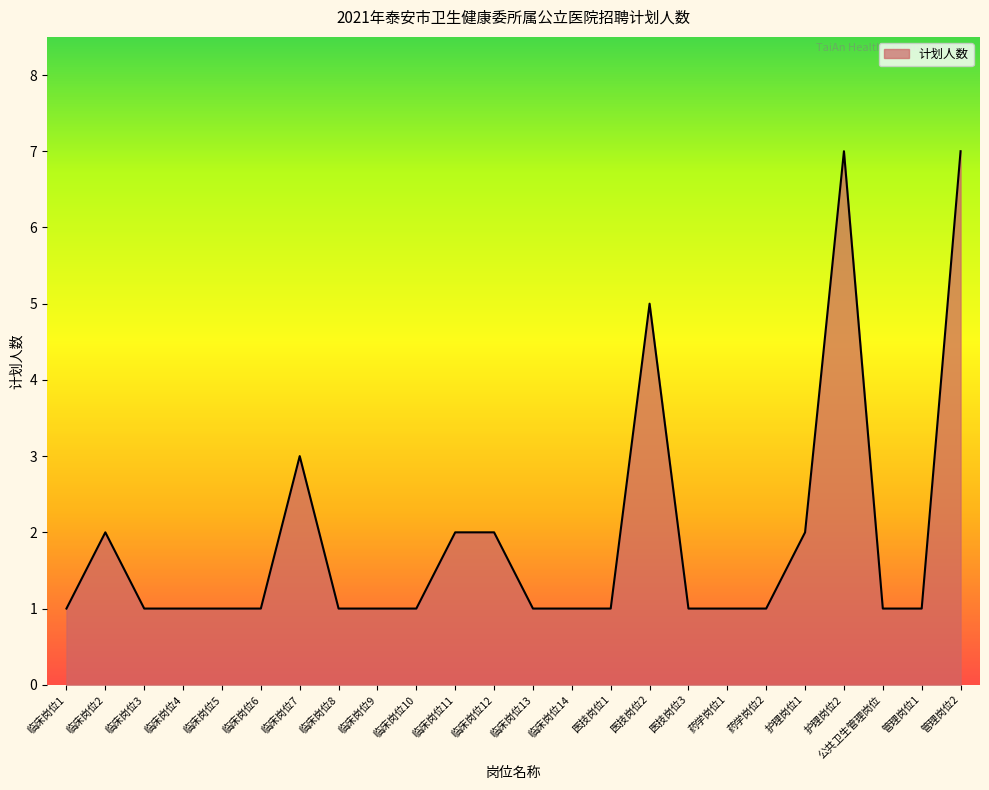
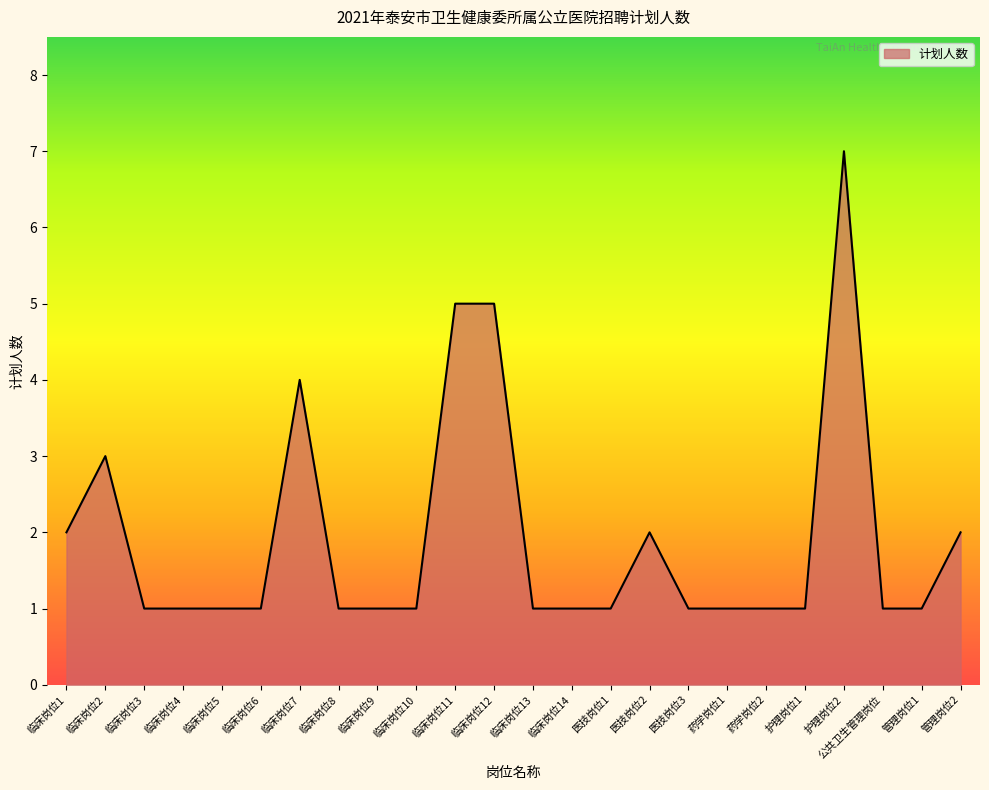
  {
-   "临床岗位1": 1,
-   "临床岗位2": 2,
+   "临床岗位1": 2,
+   "临床岗位2": 3,
    "临床岗位3": 1,
    "临床岗位4": 1,
    "临床岗位5": 1,
    "临床岗位6": 1,
-   "临床岗位7": 3,
+   "临床岗位7": 4,
    "临床岗位8": 1,
    "临床岗位9": 1,
    "临床岗位10": 1,
-   "临床岗位11": 2,
-   "临床岗位12": 2,
+   "临床岗位11": 5,
+   "临床岗位12": 5,
    "临床岗位13": 1,
    "临床岗位14": 1,
    "医技岗位1": 1,
-   "医技岗位2": 5,
+   "医技岗位2": 2,
    "医技岗位3": 1,
    "药学岗位1": 1,
    "药学岗位2": 1,
-   "护理岗位1": 2,
+   "护理岗位1": 1,
    "护理岗位2": 7,
    "公共卫生管理岗位": 1,
    "管理岗位1": 1,
-   "管理岗位2": 7
+   "管理岗位2": 2
  }
